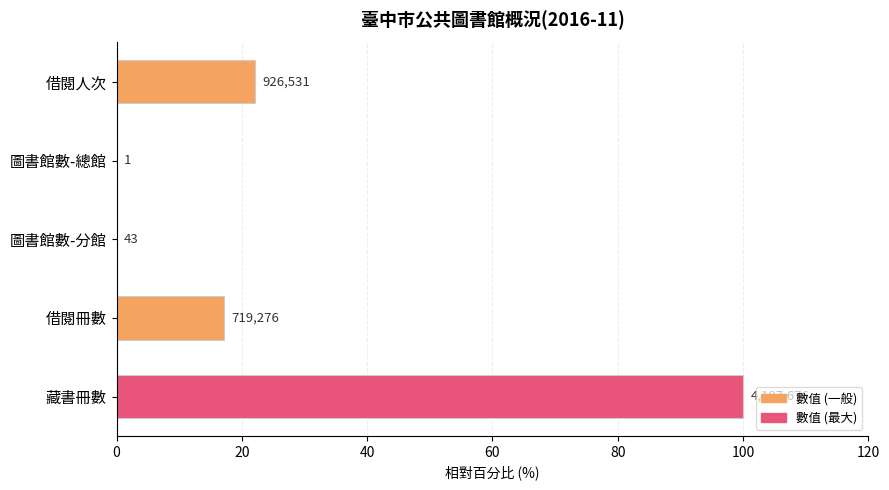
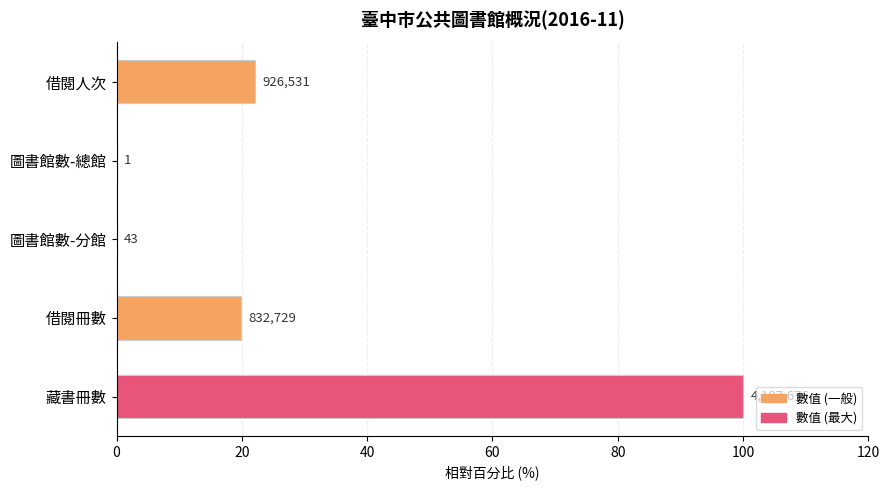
  {
-   "借閱冊數": "719,276"
+   "借閱冊數": "832,729"
  }
